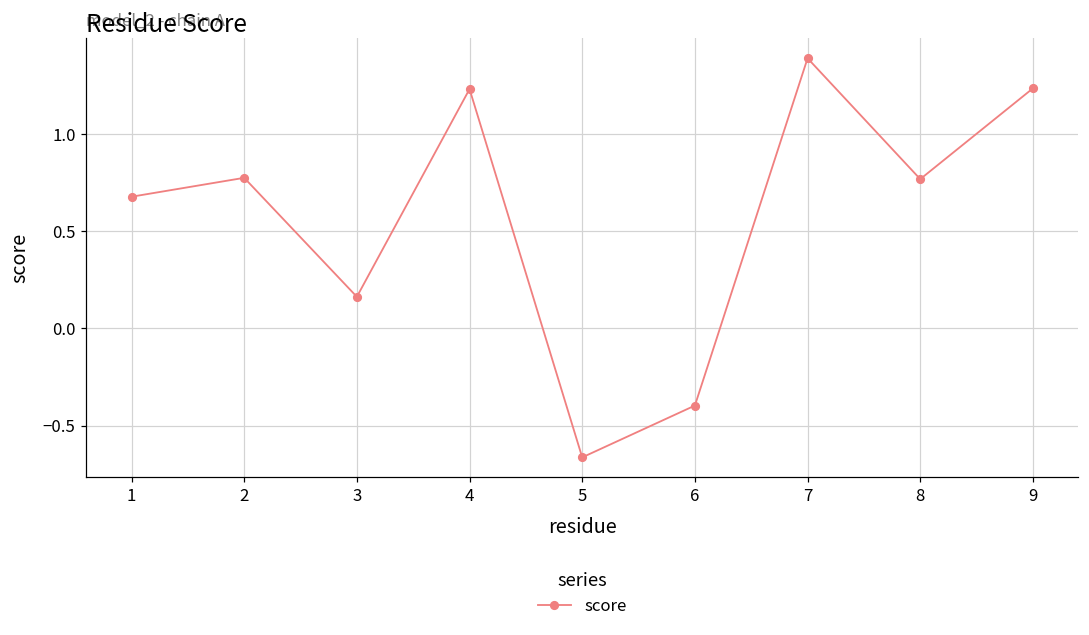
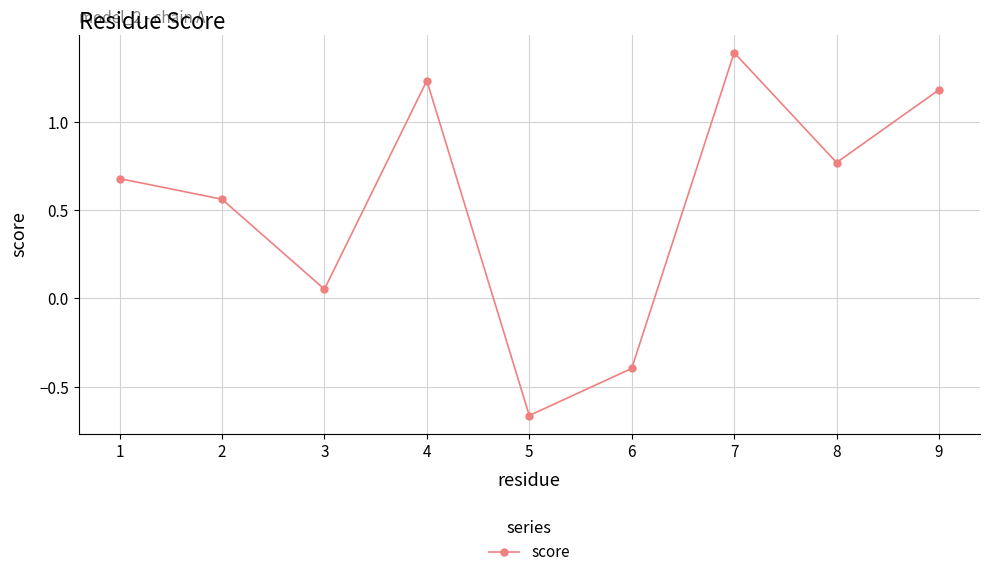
  {
    "1": 0.68,
-   "2": 0.78,
-   "3": 0.16,
+   "2": 0.56,
+   "3": 0.05,
    "4": 1.23,
    "5": -0.66,
    "6": -0.40,
    "7": 1.39,
    "8": 0.77,
-   "9": 1.24
+   "9": 1.18
  }
